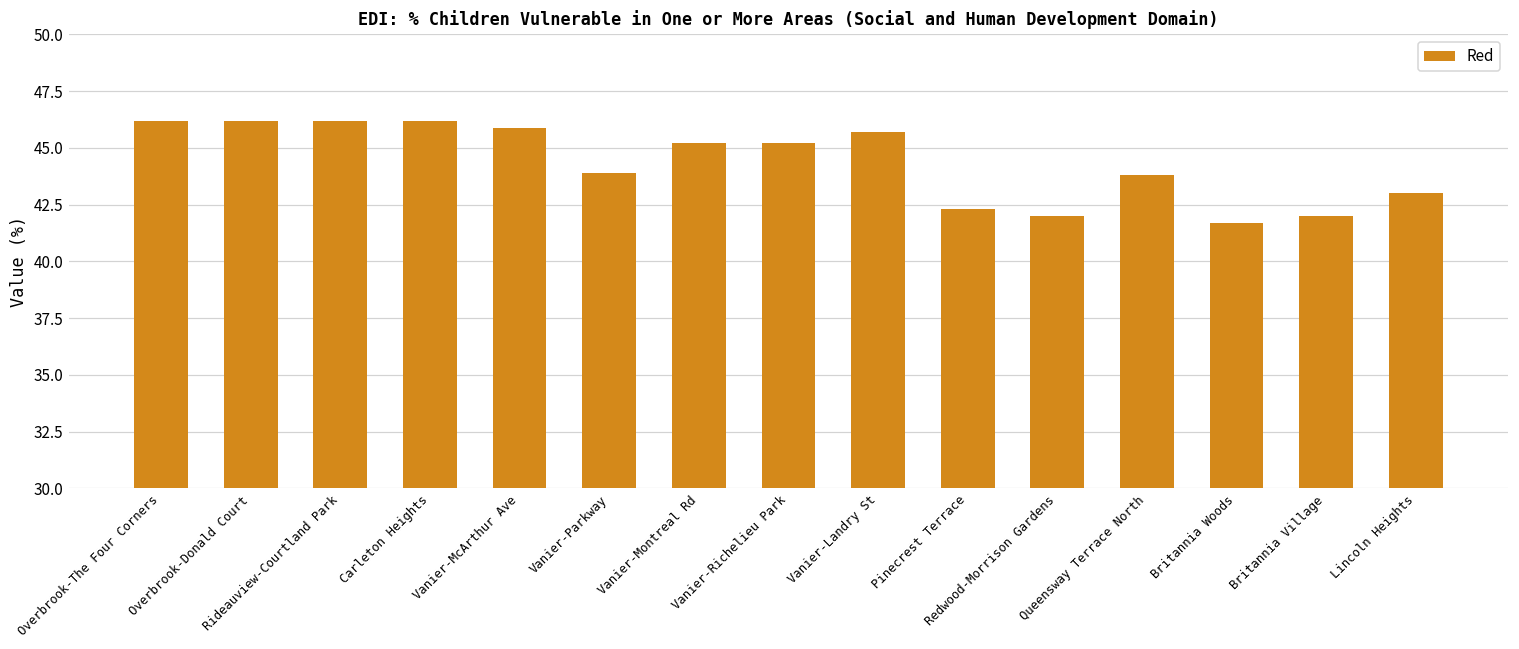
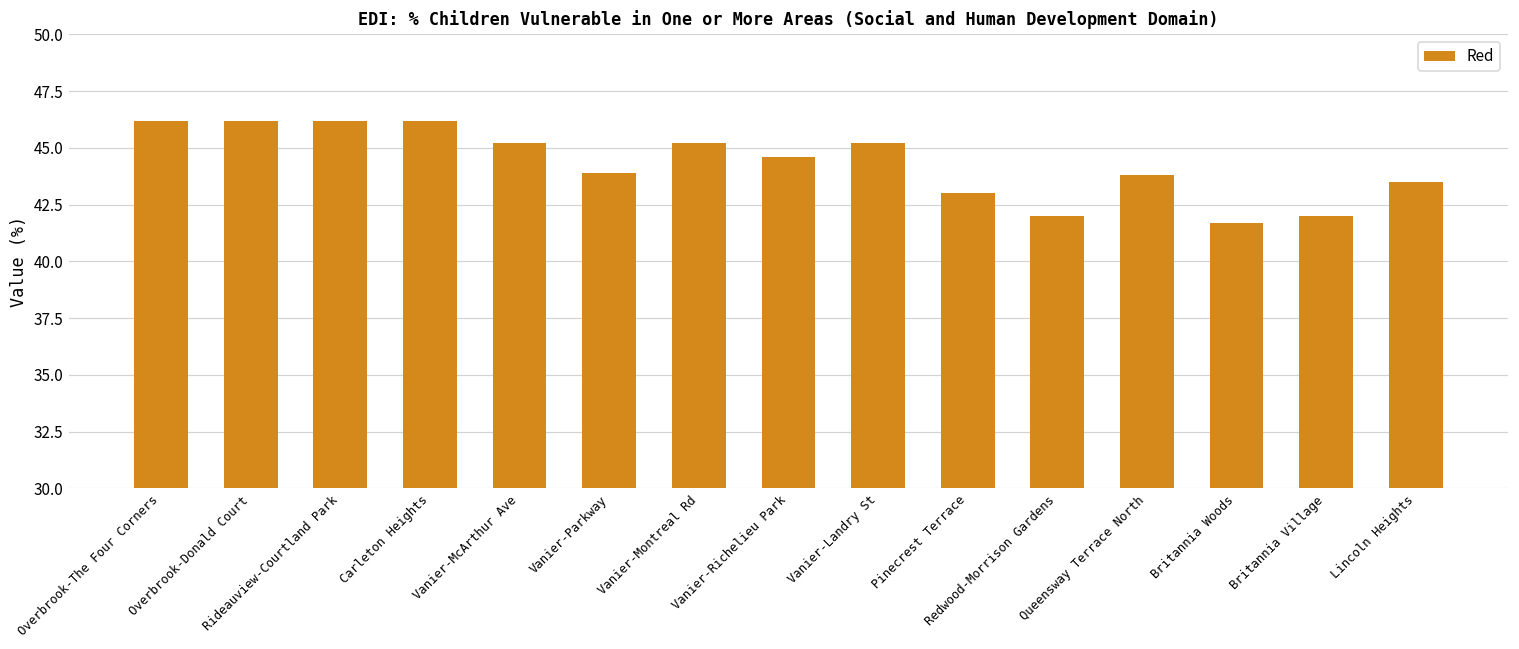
  {
    "Overbrook-The Four Corners": 46.2,
    "Overbrook-Donald Court": 46.2,
    "Rideauview-Courtland Park": 46.2,
    "Carleton Heights": 46.2,
-   "Vanier-McArthur Ave": 45.9,
+   "Vanier-McArthur Ave": 45.2,
    "Vanier-Parkway": 43.9,
    "Vanier-Montreal Rd": 45.2,
-   "Vanier-Richelieu Park": 45.2,
-   "Vanier-Landry St": 45.7,
-   "Pinecrest Terrace": 42.3,
+   "Vanier-Richelieu Park": 44.6,
+   "Vanier-Landry St": 45.2,
+   "Pinecrest Terrace": 43.0,
    "Redwood-Morrison Gardens": 42.0,
    "Queensway Terrace North": 43.8,
    "Britannia Woods": 41.7,
    "Britannia Village": 42.0,
-   "Lincoln Heights": 43.0
+   "Lincoln Heights": 43.5
  }
